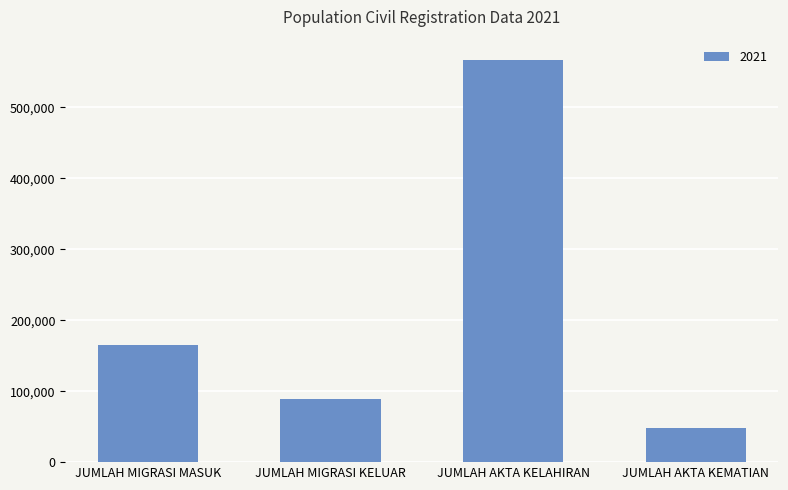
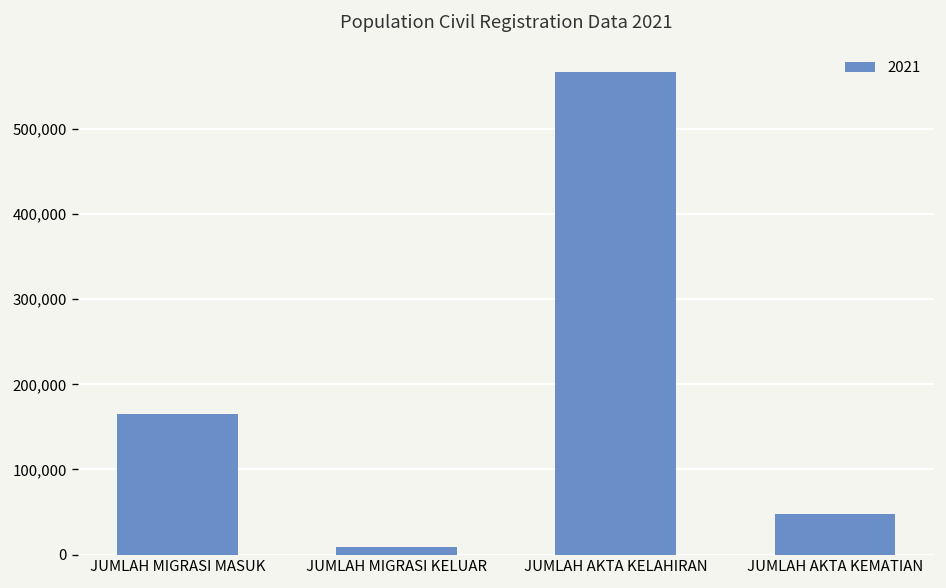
  {
    "JUMLAH MIGRASI MASUK": "170,000",
-   "JUMLAH MIGRASI KELUAR": "90,000",
+   "JUMLAH MIGRASI KELUAR": "10,000",
    "JUMLAH AKTA KELAHIRAN": "570,000",
    "JUMLAH AKTA KEMATIAN": "50,000"
  }
